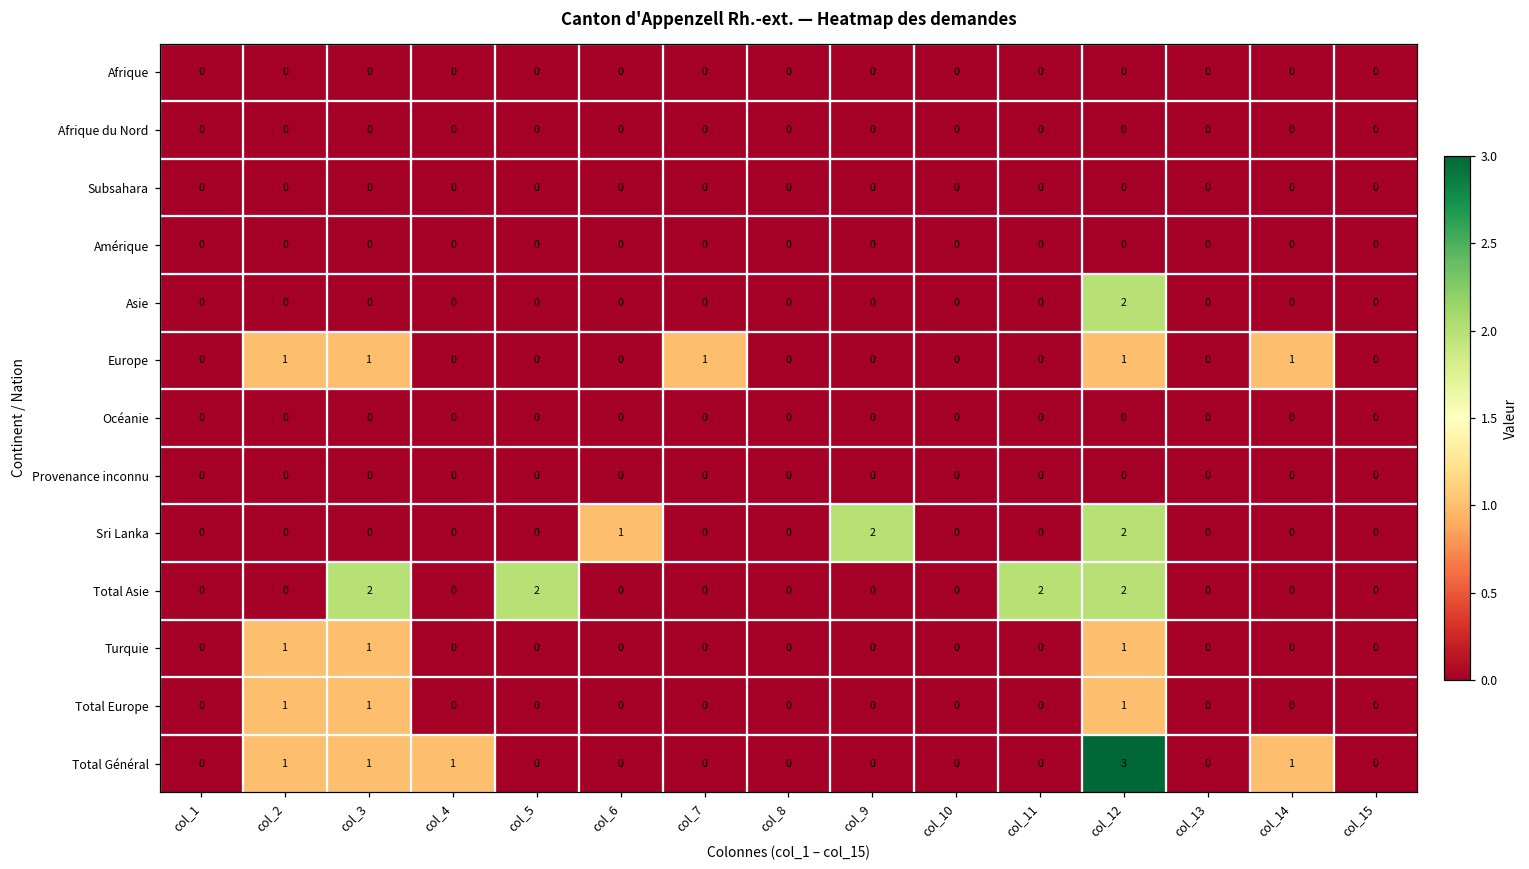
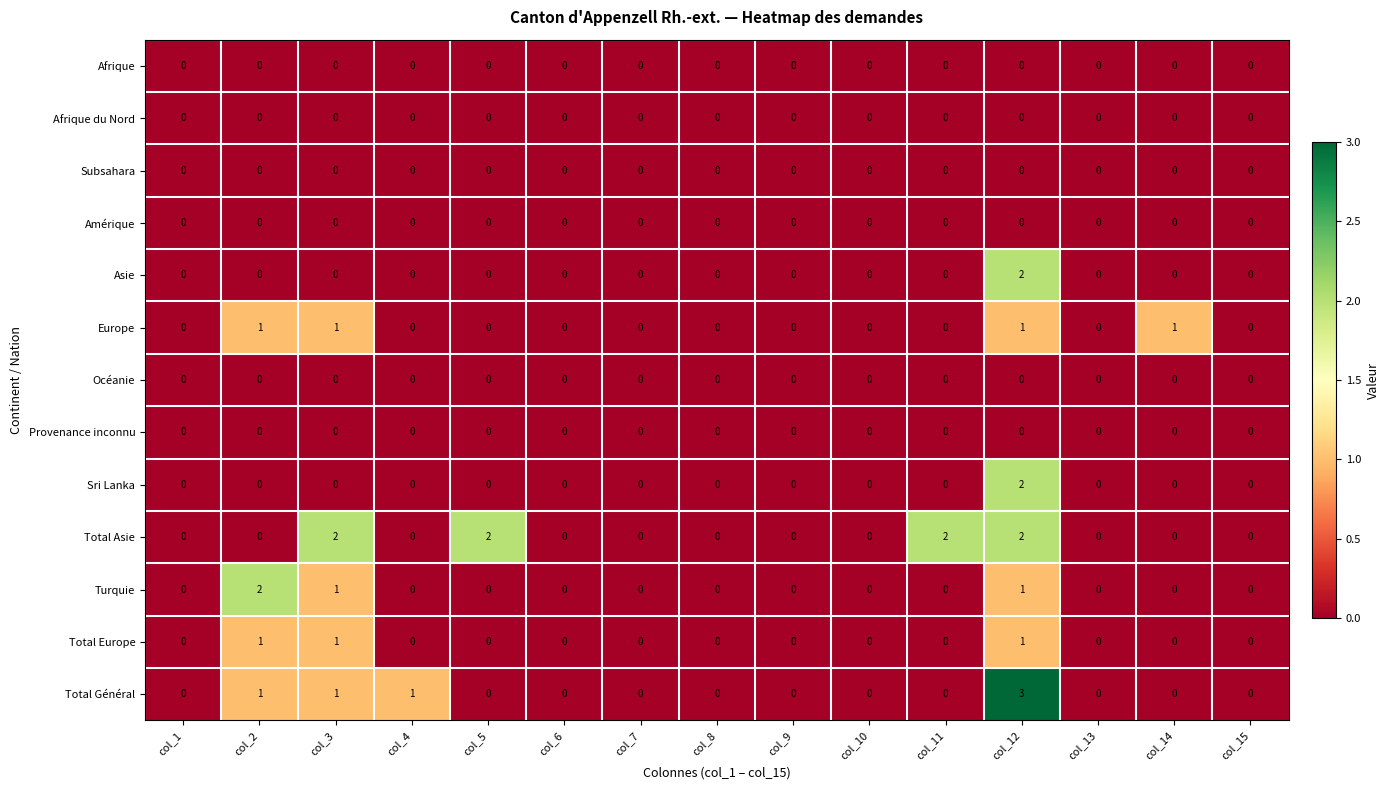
  {
    "Afrique": {
      "col_1": 0,
      "col_2": 0,
      "col_3": 0,
      "col_4": 0,
      "col_5": 0,
      "col_6": 0,
      "col_7": 0,
      "col_8": 0,
      "col_9": 0,
      "col_10": 0,
      "col_11": 0,
      "col_12": 0,
      "col_13": 0,
      "col_14": 0,
      "col_15": 0
    },
    "Afrique du Nord": {
      "col_1": 0,
      "col_2": 0,
      "col_3": 0,
      "col_4": 0,
      "col_5": 0,
      "col_6": 0,
      "col_7": 0,
      "col_8": 0,
      "col_9": 0,
      "col_10": 0,
      "col_11": 0,
      "col_12": 0,
      "col_13": 0,
      "col_14": 0,
      "col_15": 0
    },
    "Subsahara": {
      "col_1": 0,
      "col_2": 0,
      "col_3": 0,
      "col_4": 0,
      "col_5": 0,
      "col_6": 0,
      "col_7": 0,
      "col_8": 0,
      "col_9": 0,
      "col_10": 0,
      "col_11": 0,
      "col_12": 0,
      "col_13": 0,
      "col_14": 0,
      "col_15": 0
    },
    "Amérique": {
      "col_1": 0,
      "col_2": 0,
      "col_3": 0,
      "col_4": 0,
      "col_5": 0,
      "col_6": 0,
      "col_7": 0,
      "col_8": 0,
      "col_9": 0,
      "col_10": 0,
      "col_11": 0,
      "col_12": 0,
      "col_13": 0,
      "col_14": 0,
      "col_15": 0
    },
    "Asie": {
      "col_1": 0,
      "col_2": 0,
      "col_3": 0,
      "col_4": 0,
      "col_5": 0,
      "col_6": 0,
      "col_7": 0,
      "col_8": 0,
      "col_9": 0,
      "col_10": 0,
      "col_11": 0,
      "col_12": 2,
      "col_13": 0,
      "col_14": 0,
      "col_15": 0
    },
    "Europe": {
      "col_1": 0,
      "col_2": 1,
      "col_3": 1,
      "col_4": 0,
      "col_5": 0,
      "col_6": 0,
-     "col_7": 1,
+     "col_7": 0,
      "col_8": 0,
      "col_9": 0,
      "col_10": 0,
      "col_11": 0,
      "col_12": 1,
      "col_13": 0,
      "col_14": 1,
      "col_15": 0
    },
    "Océanie": {
      "col_1": 0,
      "col_2": 0,
      "col_3": 0,
      "col_4": 0,
      "col_5": 0,
      "col_6": 0,
      "col_7": 0,
      "col_8": 0,
      "col_9": 0,
      "col_10": 0,
      "col_11": 0,
      "col_12": 0,
      "col_13": 0,
      "col_14": 0,
      "col_15": 0
    },
    "Provenance inconnu": {
      "col_1": 0,
      "col_2": 0,
      "col_3": 0,
      "col_4": 0,
      "col_5": 0,
      "col_6": 0,
      "col_7": 0,
      "col_8": 0,
      "col_9": 0,
      "col_10": 0,
      "col_11": 0,
      "col_12": 0,
      "col_13": 0,
      "col_14": 0,
      "col_15": 0
    },
    "Sri Lanka": {
      "col_1": 0,
      "col_2": 0,
      "col_3": 0,
      "col_4": 0,
      "col_5": 0,
-     "col_6": 1,
+     "col_6": 0,
      "col_7": 0,
      "col_8": 0,
-     "col_9": 2,
+     "col_9": 0,
      "col_10": 0,
      "col_11": 0,
      "col_12": 2,
      "col_13": 0,
      "col_14": 0,
      "col_15": 0
    },
    "Total Asie": {
      "col_1": 0,
      "col_2": 0,
      "col_3": 2,
      "col_4": 0,
      "col_5": 2,
      "col_6": 0,
      "col_7": 0,
      "col_8": 0,
      "col_9": 0,
      "col_10": 0,
      "col_11": 2,
      "col_12": 2,
      "col_13": 0,
      "col_14": 0,
      "col_15": 0
    },
    "Turquie": {
      "col_1": 0,
-     "col_2": 1,
+     "col_2": 2,
      "col_3": 1,
      "col_4": 0,
      "col_5": 0,
      "col_6": 0,
      "col_7": 0,
      "col_8": 0,
      "col_9": 0,
      "col_10": 0,
      "col_11": 0,
      "col_12": 1,
      "col_13": 0,
      "col_14": 0,
      "col_15": 0
    },
    "Total Europe": {
      "col_1": 0,
      "col_2": 1,
      "col_3": 1,
      "col_4": 0,
      "col_5": 0,
      "col_6": 0,
      "col_7": 0,
      "col_8": 0,
      "col_9": 0,
      "col_10": 0,
      "col_11": 0,
      "col_12": 1,
      "col_13": 0,
      "col_14": 0,
      "col_15": 0
    },
    "Total Général": {
      "col_1": 0,
      "col_2": 1,
      "col_3": 1,
      "col_4": 1,
      "col_5": 0,
      "col_6": 0,
      "col_7": 0,
      "col_8": 0,
      "col_9": 0,
      "col_10": 0,
      "col_11": 0,
      "col_12": 3,
      "col_13": 0,
-     "col_14": 1,
+     "col_14": 0,
      "col_15": 0
    }
  }
